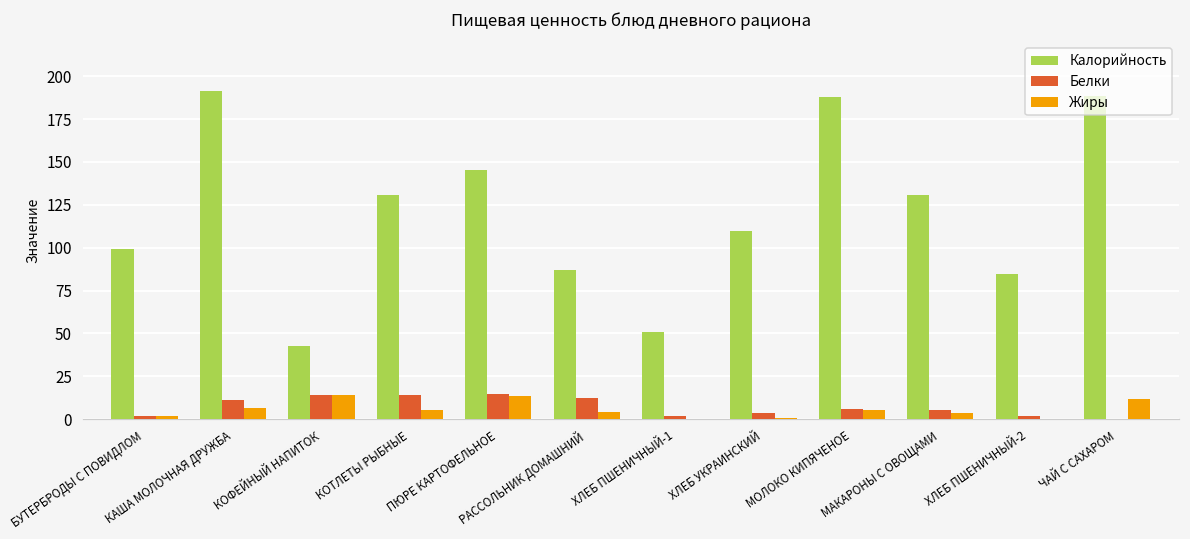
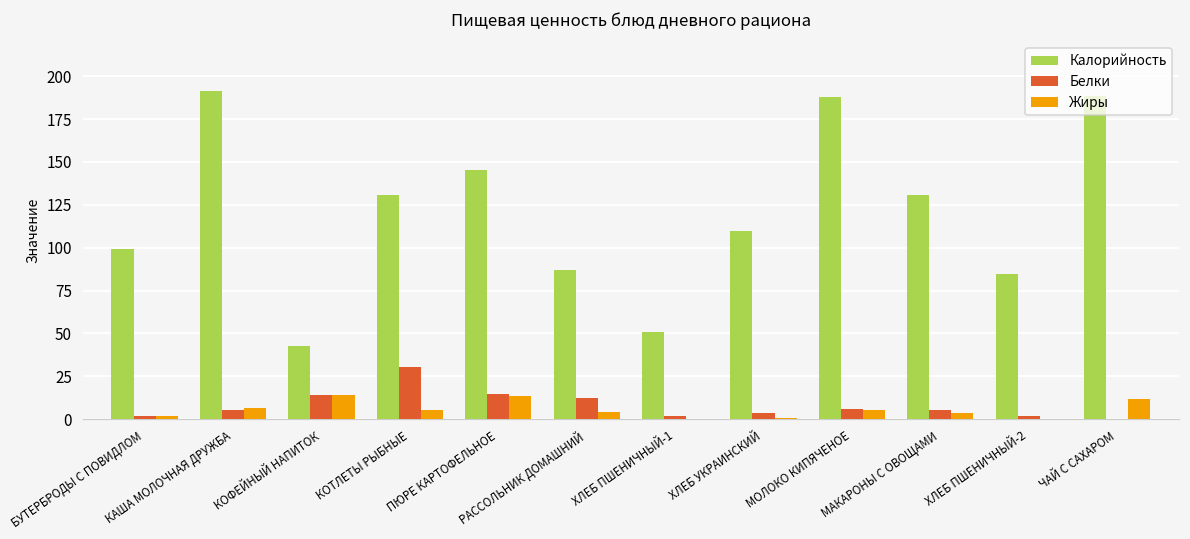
  {
    "Калорийность": {
      "БУТЕРБРОДЫ С ПОВИДЛОМ": 99,
      "КАША МОЛОЧНАЯ ДРУЖБА": 192,
      "КОФЕЙНЫЙ НАПИТОК": 43,
      "КОТЛЕТЫ РЫБНЫЕ": 131,
      "ПЮРЕ КАРТОФЕЛЬНОЕ": 145,
      "РАССОЛЬНИК ДОМАШНИЙ": 87,
      "ХЛЕБ ПШЕНИЧНЫЙ-1": 51,
      "ХЛЕБ УКРАИНСКИЙ": 110,
      "МОЛОКО КИПЯЧЕНОЕ": 188,
      "МАКАРОНЫ С ОВОЩАМИ": 131,
      "ХЛЕБ ПШЕНИЧНЫЙ-2": 85
    },
    "Белки": {
-     "КАША МОЛОЧНАЯ ДРУЖБА": 11,
+     "КАША МОЛОЧНАЯ ДРУЖБА": 5,
      "КОФЕЙНЫЙ НАПИТОК": 14,
-     "КОТЛЕТЫ РЫБНЫЕ": 14,
+     "КОТЛЕТЫ РЫБНЫЕ": 30,
      "ПЮРЕ КАРТОФЕЛЬНОЕ": 15,
      "РАССОЛЬНИК ДОМАШНИЙ": 12,
      "ХЛЕБ ПШЕНИЧНЫЙ-1": 2,
      "ХЛЕБ УКРАИНСКИЙ": 4,
      "МОЛОКО КИПЯЧЕНОЕ": 6,
      "МАКАРОНЫ С ОВОЩАМИ": 5,
      "ХЛЕБ ПШЕНИЧНЫЙ-2": 2
    },
    "Жиры": {
      "БУТЕРБРОДЫ С ПОВИДЛОМ": 2,
      "КАША МОЛОЧНАЯ ДРУЖБА": 7,
      "КОФЕЙНЫЙ НАПИТОК": 14,
      "КОТЛЕТЫ РЫБНЫЕ": 5,
      "ПЮРЕ КАРТОФЕЛЬНОЕ": 13,
      "РАССОЛЬНИК ДОМАШНИЙ": 4,
      "МОЛОКО КИПЯЧЕНОЕ": 5,
      "МАКАРОНЫ С ОВОЩАМИ": 4,
      "ЧАЙ С САХАРОМ": 12
    }
  }
